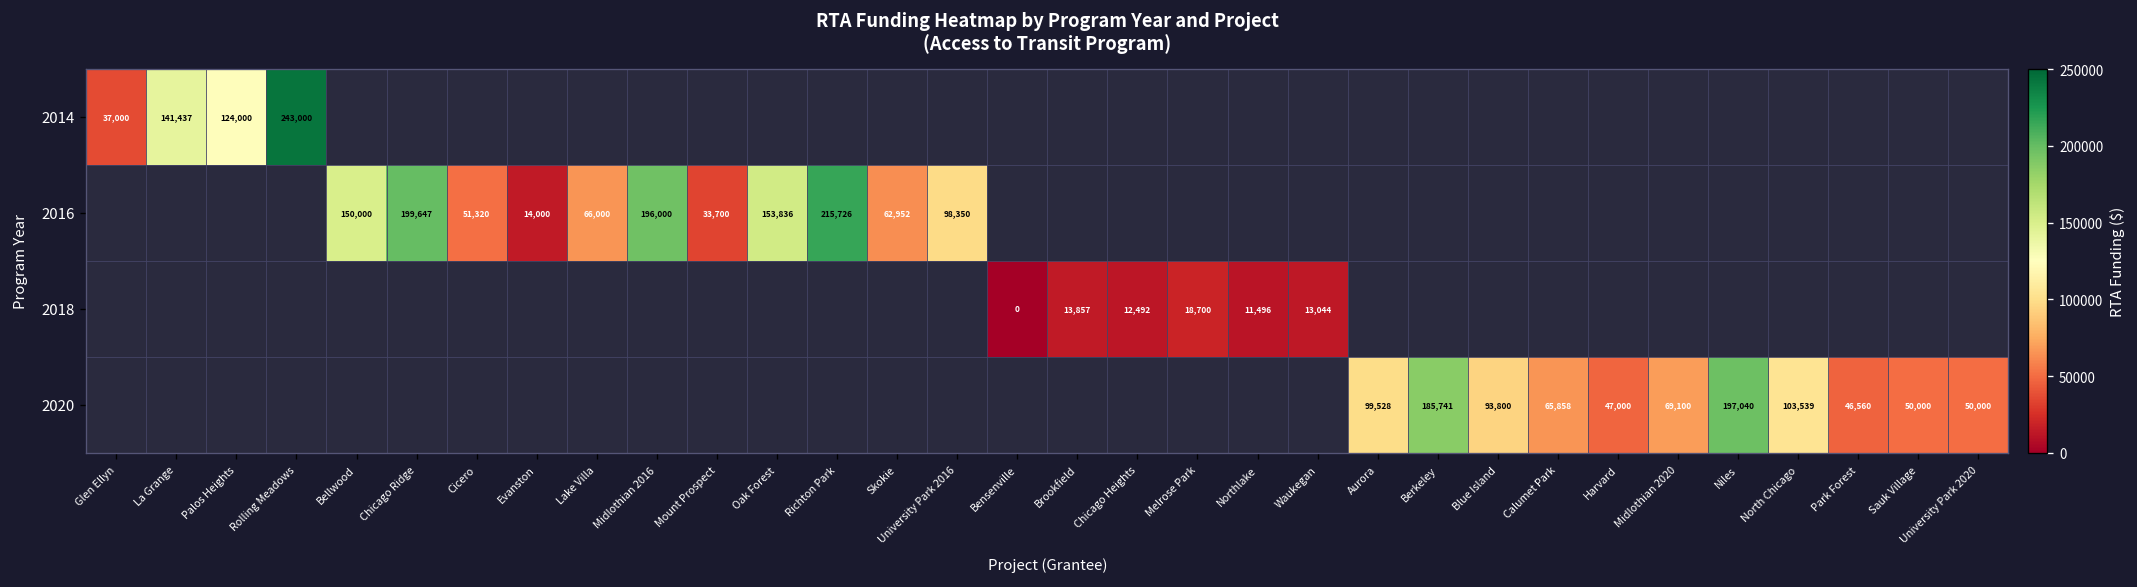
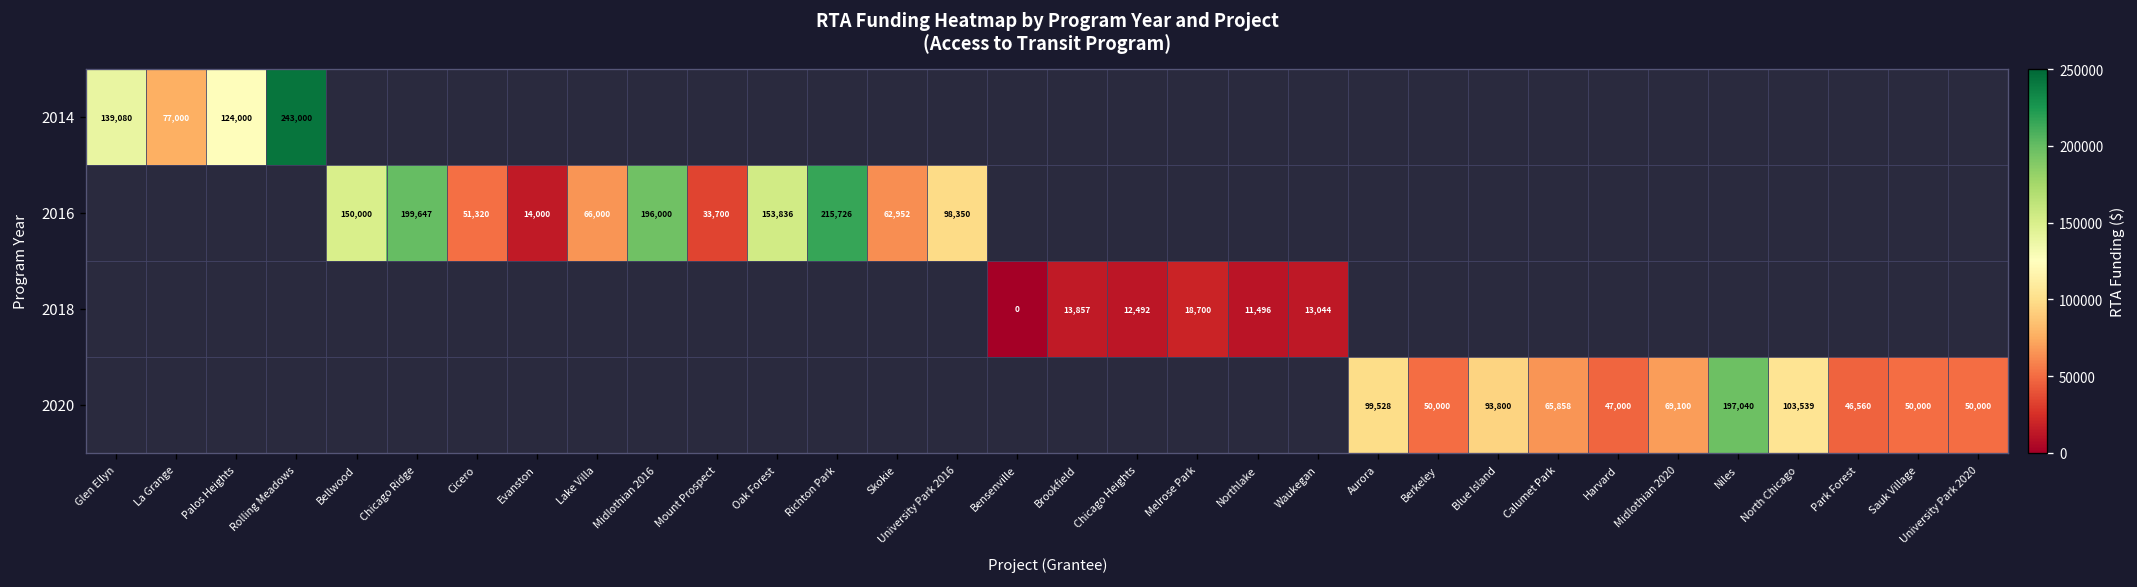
  {
    "2014": {
-     "Glen Ellyn": "37,000",
-     "La Grange": "141,437",
+     "Glen Ellyn": "139,080",
+     "La Grange": "77,000",
      "Palos Heights": "124,000",
      "Rolling Meadows": "243,000"
    },
    "2016": {
      "Bellwood": "150,000",
      "Chicago Ridge": "199,647",
      "Cicero": "51,320",
      "Evanston": "14,000",
      "Lake Villa": "66,000",
      "Midlothian 2016": "196,000",
      "Mount Prospect": "33,700",
      "Oak Forest": "153,836",
      "Richton Park": "215,726",
      "Skokie": "62,952",
      "University Park 2016": "98,350"
    },
    "2018": {
      "Bensenville": "0",
      "Brookfield": "13,857",
      "Chicago Heights": "12,492",
      "Melrose Park": "18,700",
      "Northlake": "11,496",
      "Waukegan": "13,044"
    },
    "2020": {
      "Aurora": "99,528",
-     "Berkeley": "185,741",
+     "Berkeley": "50,000",
      "Blue Island": "93,800",
      "Calumet Park": "65,858",
      "Harvard": "47,000",
      "Midlothian 2020": "69,100",
      "Niles": "197,040",
      "North Chicago": "103,539",
      "Park Forest": "46,560",
      "Sauk Village": "50,000",
      "University Park 2020": "50,000"
    }
  }
